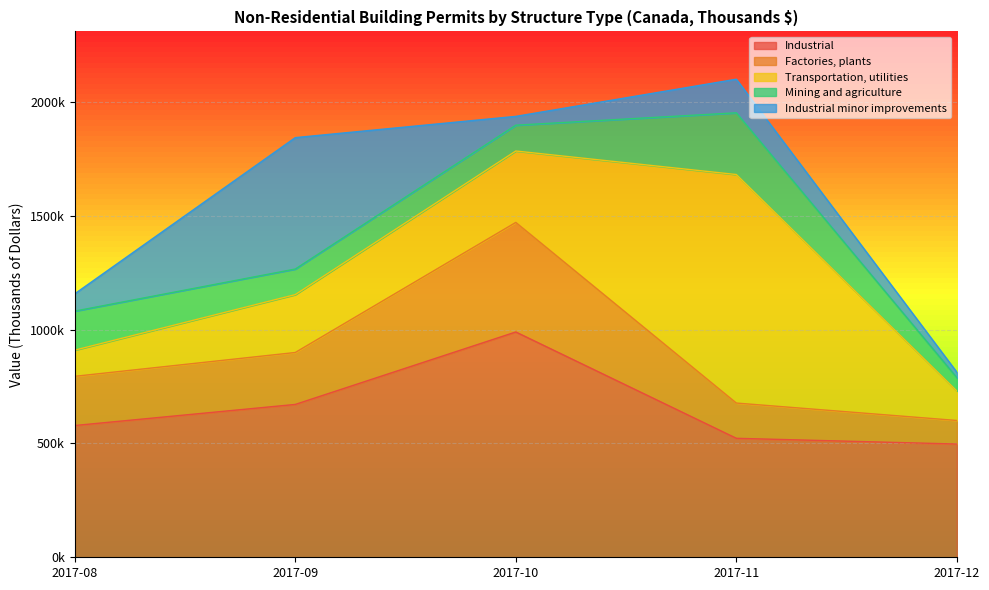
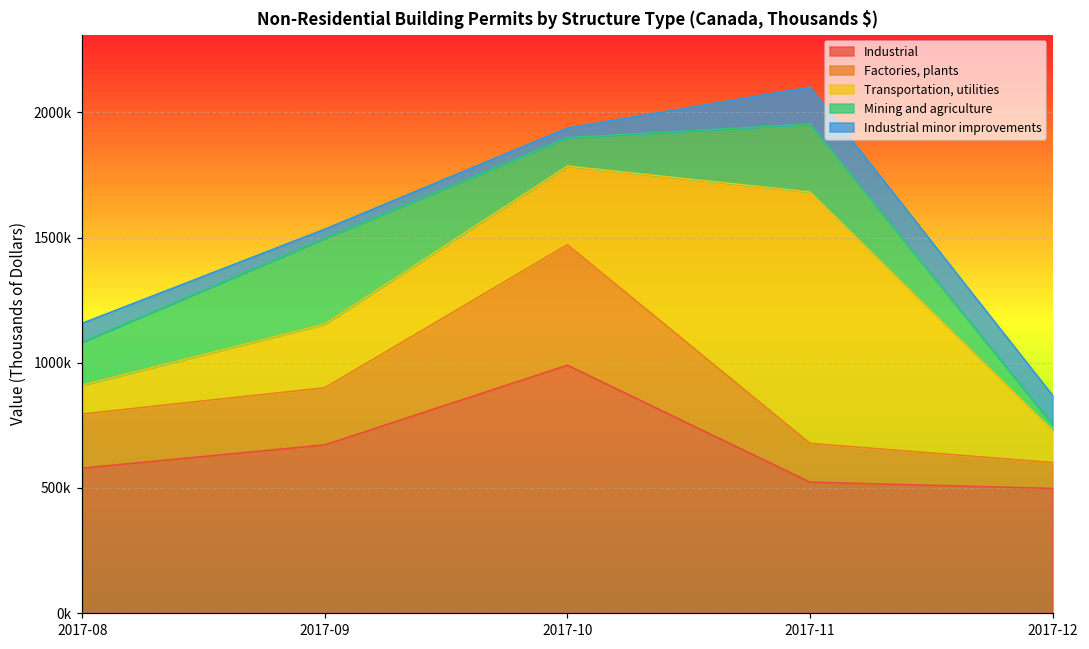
  {
    "Transportation, utilities": {
      "2017-08": 110000,
      "2017-09": 250000,
      "2017-10": 310000,
      "2017-11": 1000000,
      "2017-12": 130000
    },
    "Mining and agriculture": {
      "2017-08": 170000,
-     "2017-09": 110000,
+     "2017-09": 340000,
      "2017-10": 110000,
      "2017-11": 270000,
-     "2017-12": 60000
+     "2017-12": 20000
    },
    "Industrial minor improvements": {
      "2017-08": 80000,
-     "2017-09": 580000,
+     "2017-09": 40000,
      "2017-10": 40000,
      "2017-11": 150000,
-     "2017-12": 20000
+     "2017-12": 120000
    }
  }
